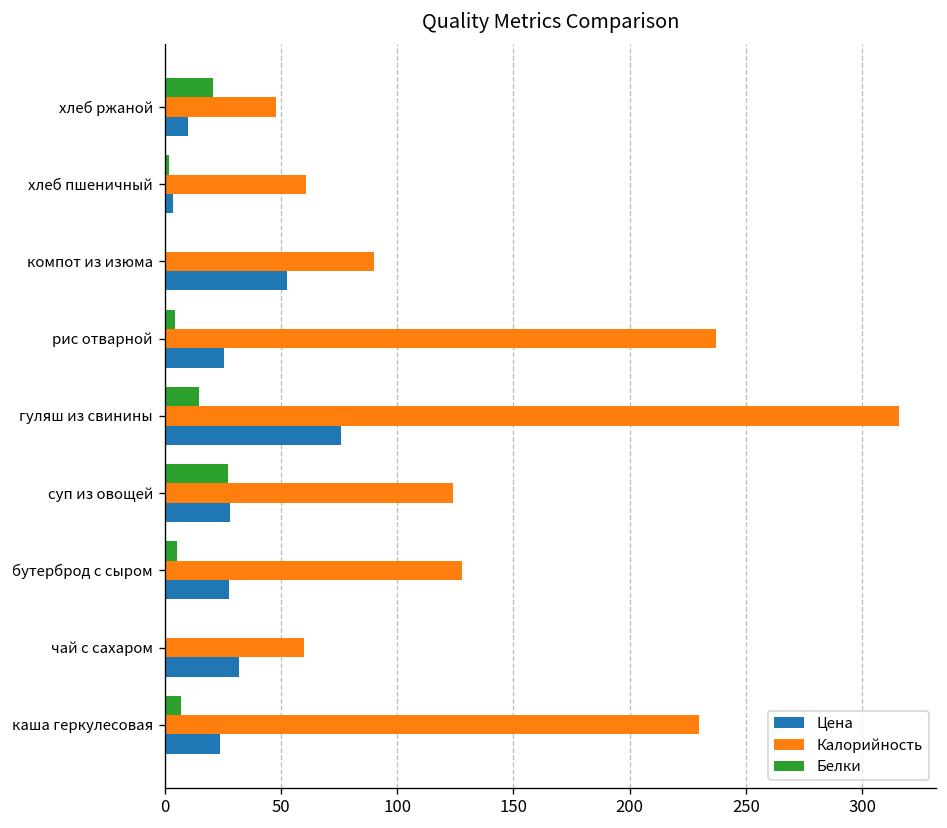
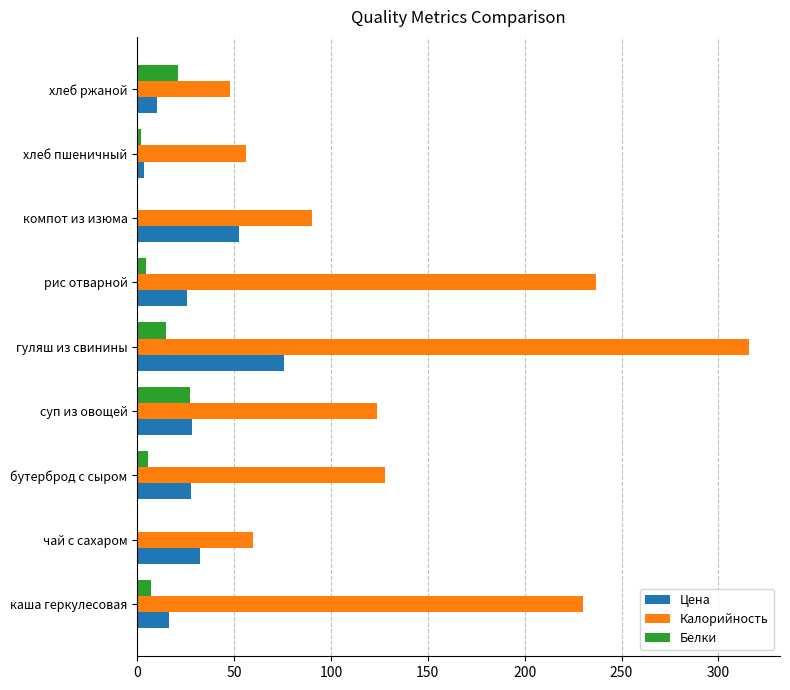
  {
    "Цена": {
      "хлеб ржаной": 10,
      "хлеб пшеничный": 4,
      "компот из изюма": 53,
      "рис отварной": 26,
      "гуляш из свинины": 76,
      "суп из овощей": 28,
      "бутерброд с сыром": 28,
      "чай с сахаром": 32,
-     "каша геркулесовая": 24
+     "каша геркулесовая": 16
    },
    "Калорийность": {
      "хлеб ржаной": 48,
-     "хлеб пшеничный": 61,
+     "хлеб пшеничный": 56,
      "компот из изюма": 90,
      "рис отварной": 237,
      "гуляш из свинины": 316,
      "суп из овощей": 124,
      "бутерброд с сыром": 128,
      "чай с сахаром": 60,
      "каша геркулесовая": 230
    },
    "Белки": {
      "хлеб ржаной": 21,
      "хлеб пшеничный": 2,
      "рис отварной": 4,
      "гуляш из свинины": 15,
      "суп из овощей": 27,
      "бутерброд с сыром": 5,
      "чай с сахаром": 0,
      "каша геркулесовая": 7
    }
  }
